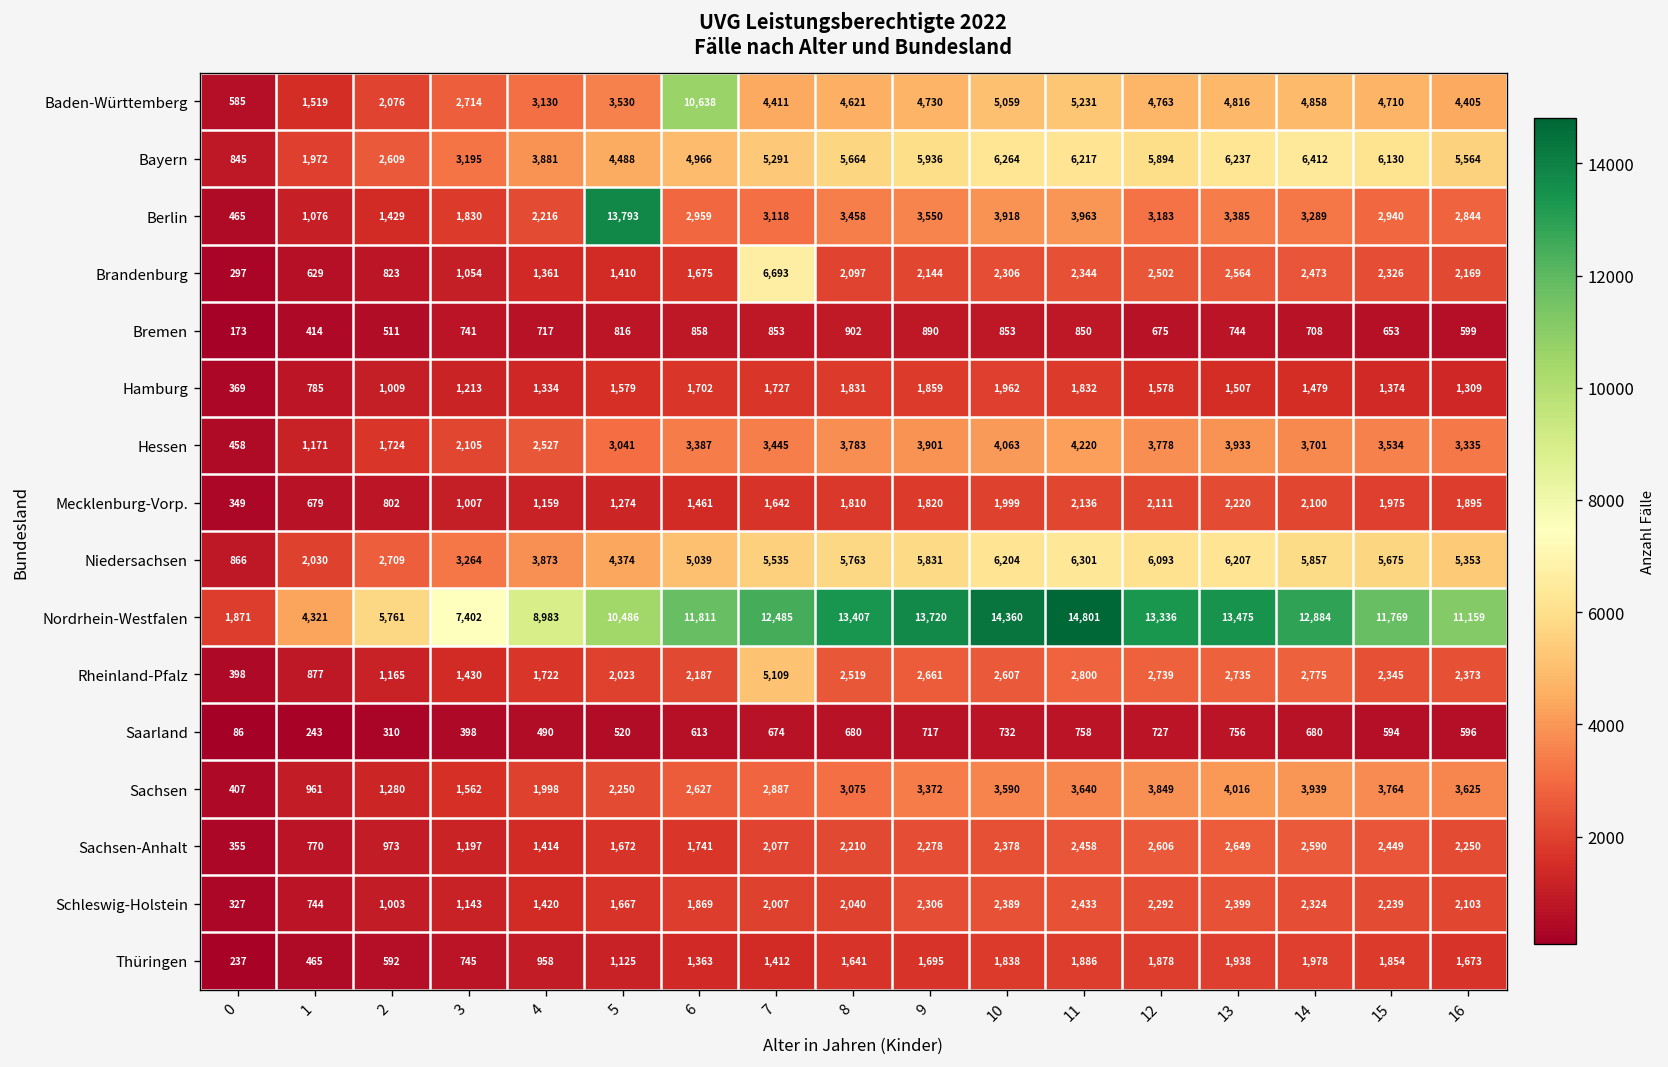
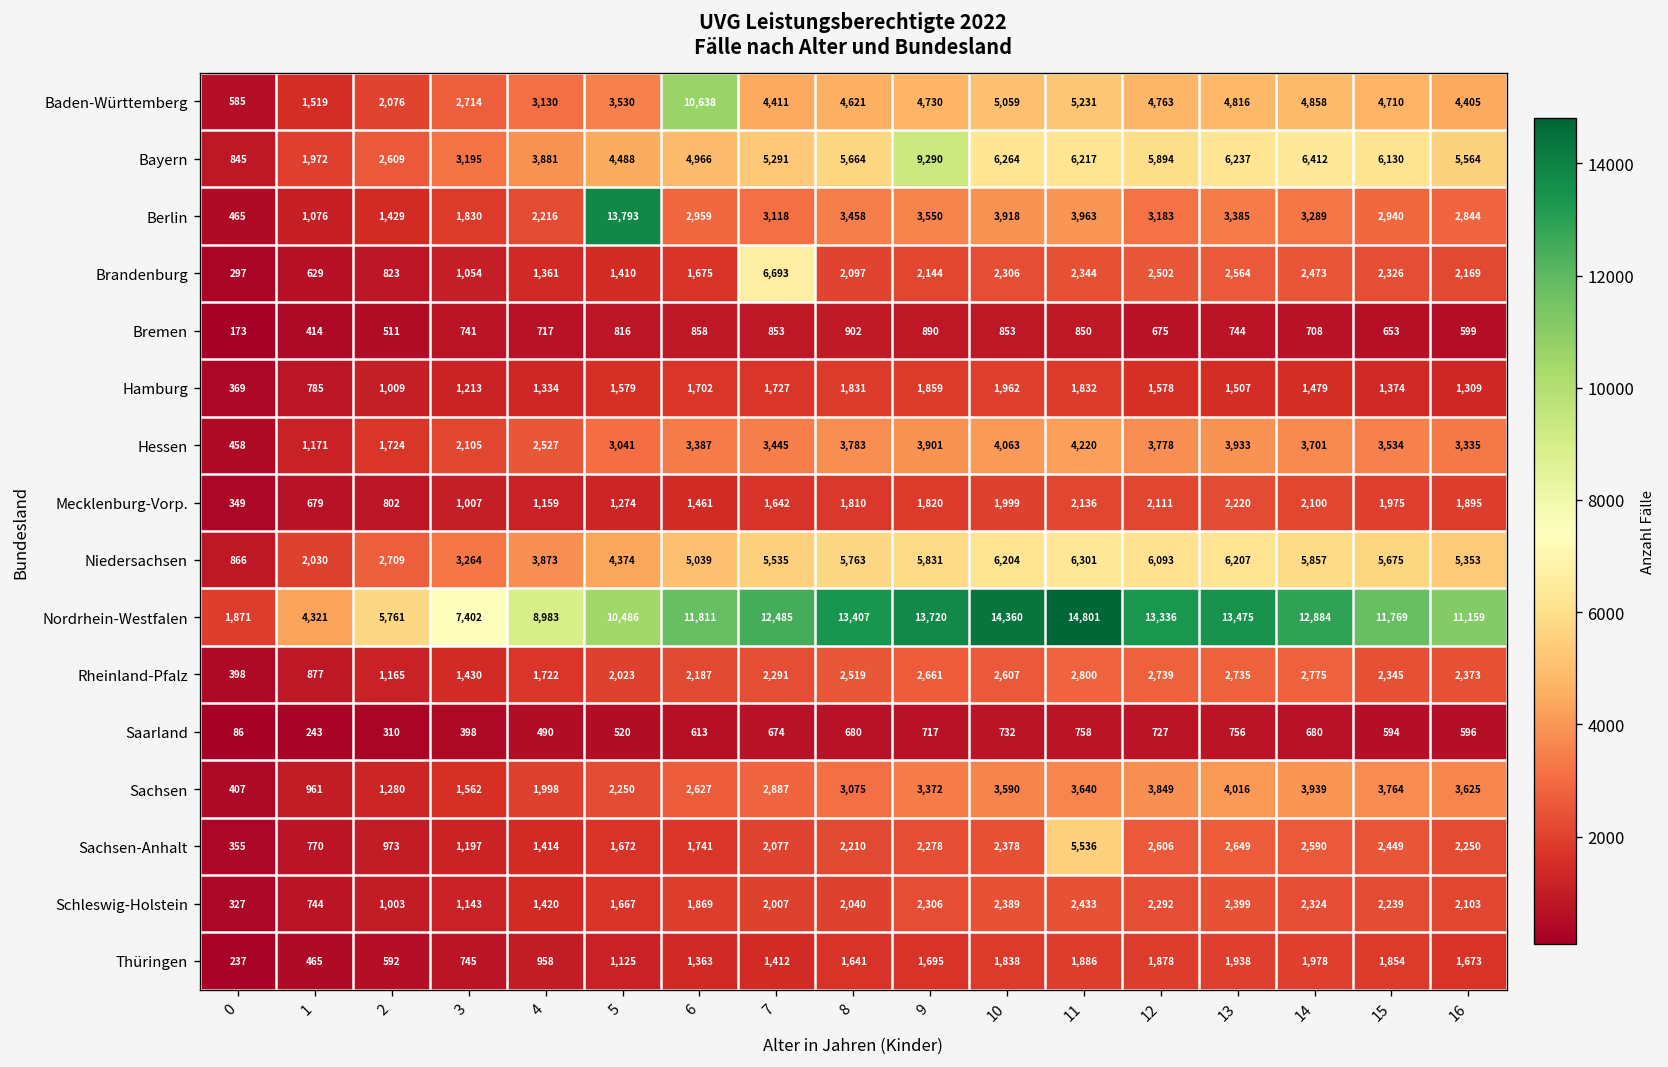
  {
    "Bayern": {
      "0": "845",
      "1": "1,972",
      "2": "2,609",
      "3": "3,195",
      "4": "3,881",
      "5": "4,488",
      "6": "4,966",
      "7": "5,291",
      "8": "5,664",
-     "9": "5,936",
+     "9": "9,290",
      "10": "6,264",
      "11": "6,217",
      "12": "5,894",
      "13": "6,237",
      "14": "6,412",
      "15": "6,130",
      "16": "5,564"
    },
    "Rheinland-Pfalz": {
      "0": "398",
      "1": "877",
      "2": "1,165",
      "3": "1,430",
      "4": "1,722",
      "5": "2,023",
      "6": "2,187",
-     "7": "5,109",
+     "7": "2,291",
      "8": "2,519",
      "9": "2,661",
      "10": "2,607",
      "11": "2,800",
      "12": "2,739",
      "13": "2,735",
      "14": "2,775",
      "15": "2,345",
      "16": "2,373"
    },
    "Sachsen-Anhalt": {
      "0": "355",
      "1": "770",
      "2": "973",
      "3": "1,197",
      "4": "1,414",
      "5": "1,672",
      "6": "1,741",
      "7": "2,077",
      "8": "2,210",
      "9": "2,278",
      "10": "2,378",
-     "11": "2,458",
+     "11": "5,536",
      "12": "2,606",
      "13": "2,649",
      "14": "2,590",
      "15": "2,449",
      "16": "2,250"
    }
  }
